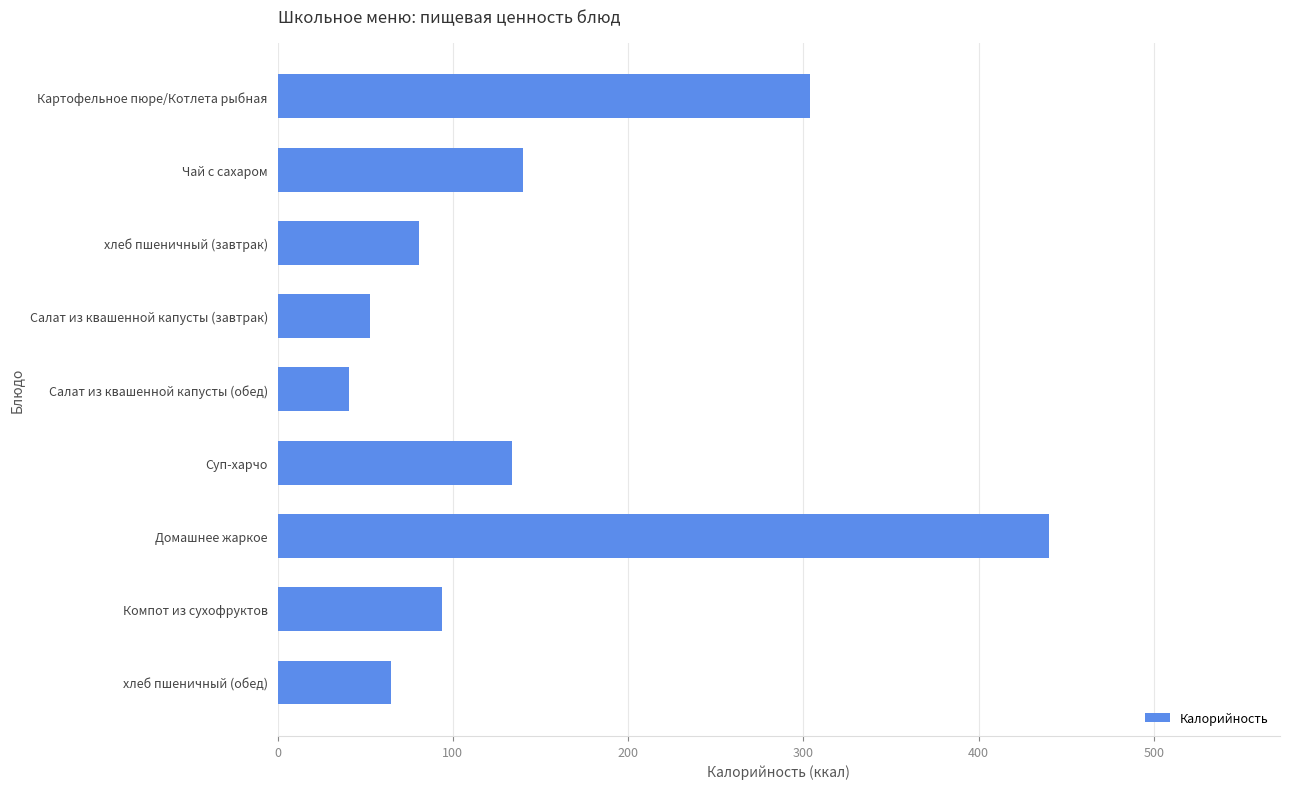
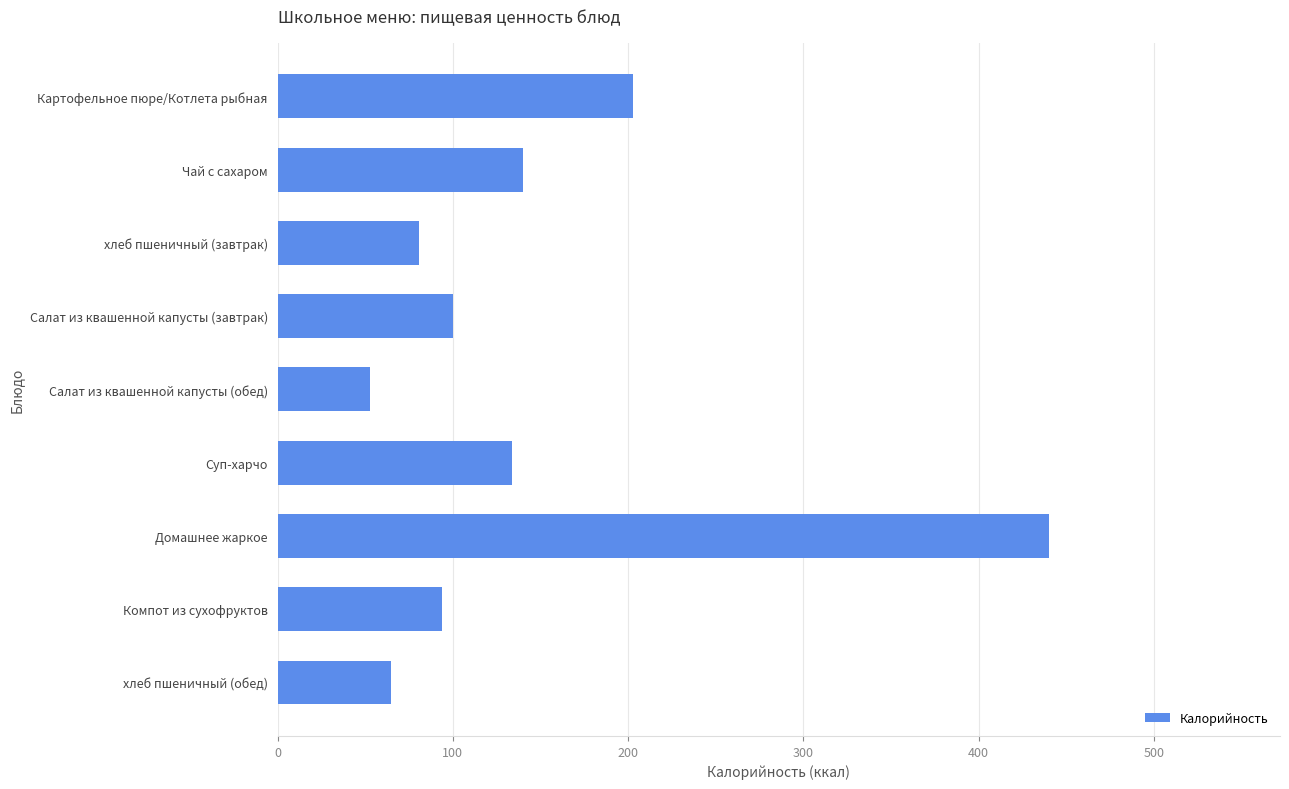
  {
-   "Картофельное пюре/Котлета рыбная": 304,
+   "Картофельное пюре/Котлета рыбная": 203,
    "Чай с сахаром": 140,
    "хлеб пшеничный (завтрак)": 81,
-   "Салат из квашенной капусты (завтрак)": 53,
-   "Салат из квашенной капусты (обед)": 41,
+   "Салат из квашенной капусты (завтрак)": 100,
+   "Салат из квашенной капусты (обед)": 53,
    "Суп-харчо": 134,
    "Домашнее жаркое": 440,
    "Компот из сухофруктов": 94,
    "хлеб пшеничный (обед)": 65
  }
